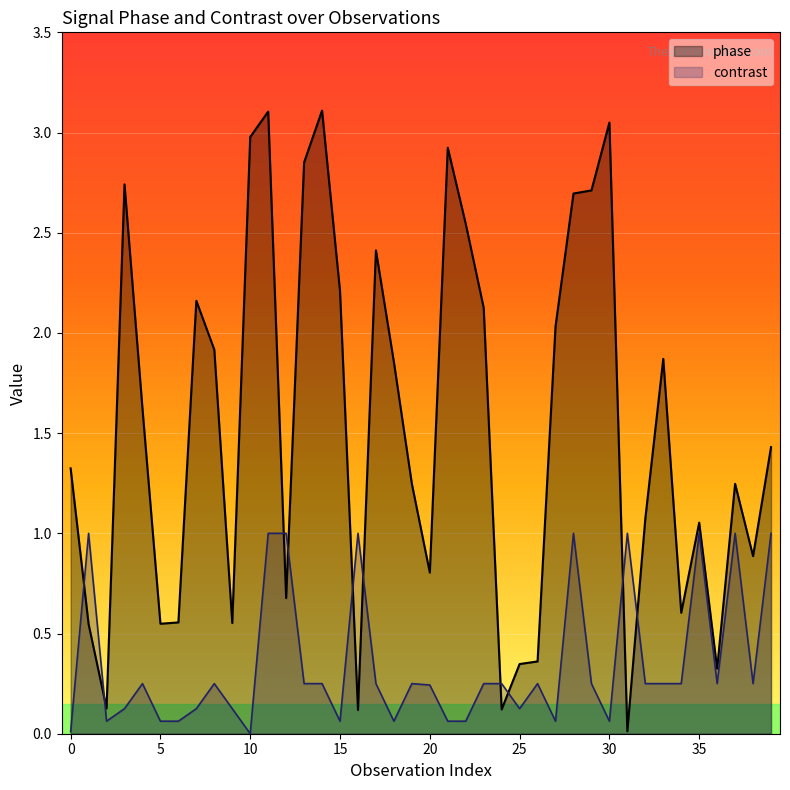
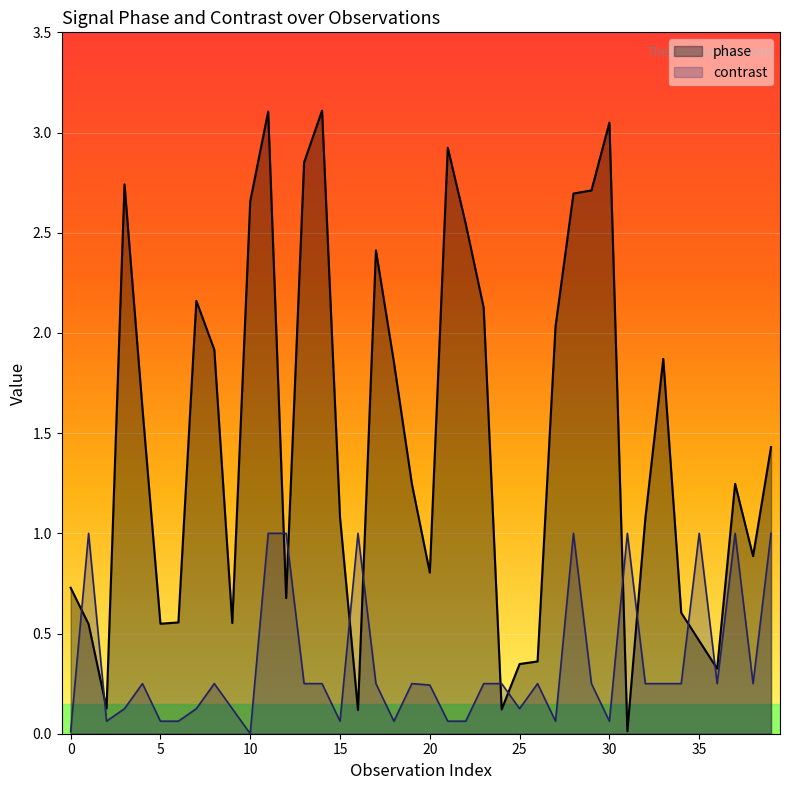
  {
    "phase": {
-     "0": 1.32,
+     "0": 0.73,
      "5": 0.55,
-     "10": 2.98,
-     "15": 2.21,
+     "10": 2.66,
+     "15": 1.08,
      "20": 0.80,
      "25": 0.35,
      "30": 3.05,
-     "35": 1.05
+     "35": 0.46
    },
    "contrast": {
      "20": 0.24,
      "35": 1.00
    }
  }
